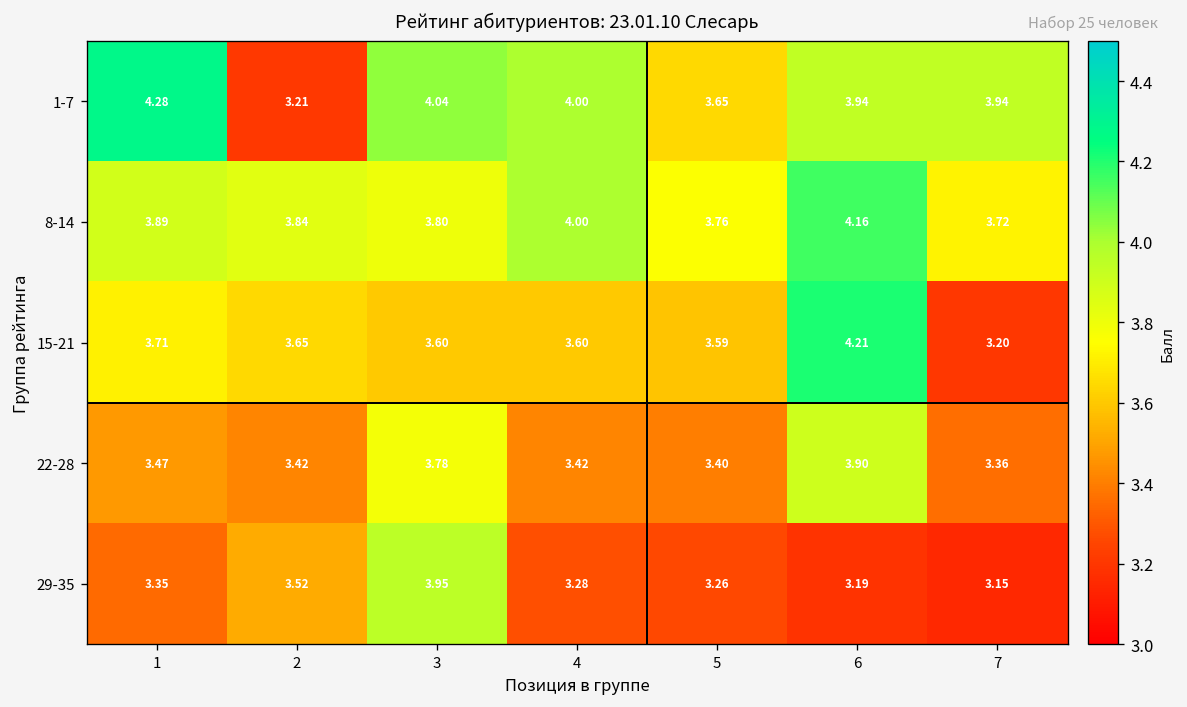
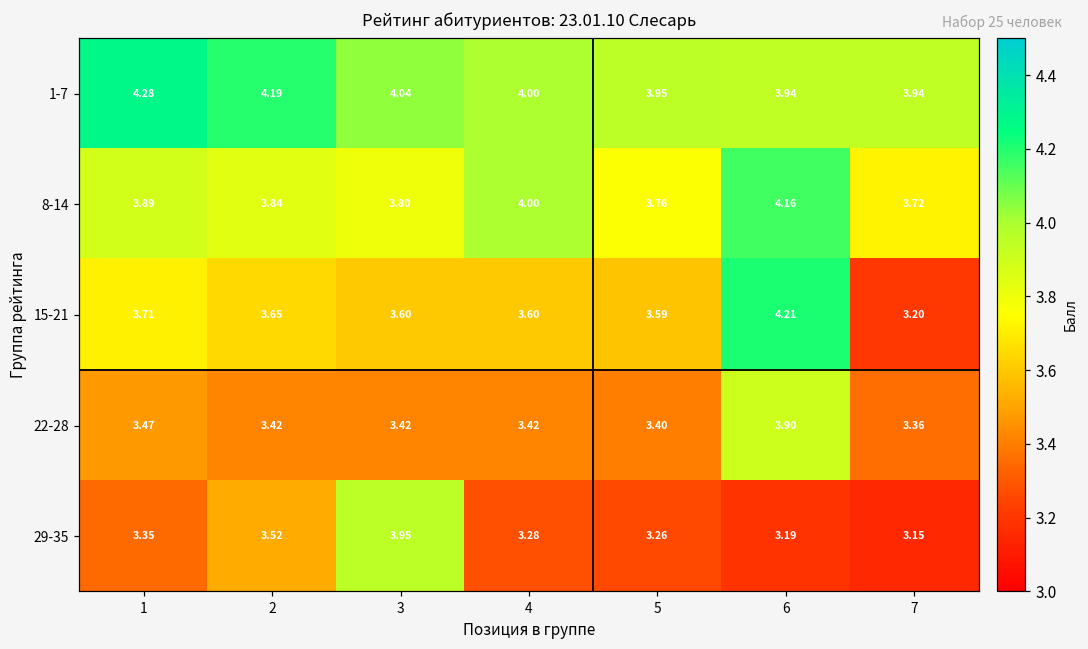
  {
    "1-7": {
      "1": 4.28,
-     "2": 3.21,
+     "2": 4.19,
      "3": 4.04,
      "4": 4.00,
-     "5": 3.65,
+     "5": 3.95,
      "6": 3.94,
      "7": 3.94
    },
    "8-14": {
      "1": 3.89,
      "2": 3.84,
      "3": 3.80,
      "4": 4.00,
      "5": 3.76,
      "6": 4.16,
      "7": 3.72
    },
    "15-21": {
      "1": 3.71,
      "2": 3.65,
      "3": 3.60,
      "4": 3.60,
      "5": 3.59,
      "6": 4.21,
      "7": 3.20
    },
    "22-28": {
      "1": 3.47,
      "2": 3.42,
-     "3": 3.78,
+     "3": 3.42,
      "4": 3.42,
      "5": 3.40,
      "6": 3.90,
      "7": 3.36
    },
    "29-35": {
      "1": 3.35,
      "2": 3.52,
      "3": 3.95,
      "4": 3.28,
      "5": 3.26,
      "6": 3.19,
      "7": 3.15
    }
  }
